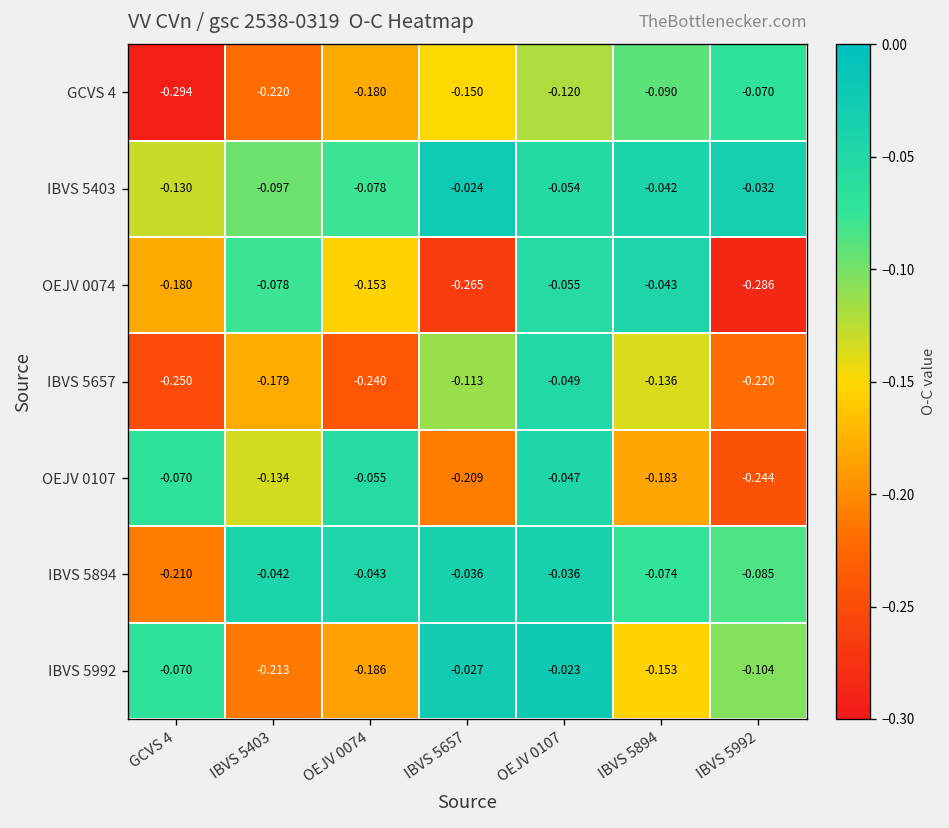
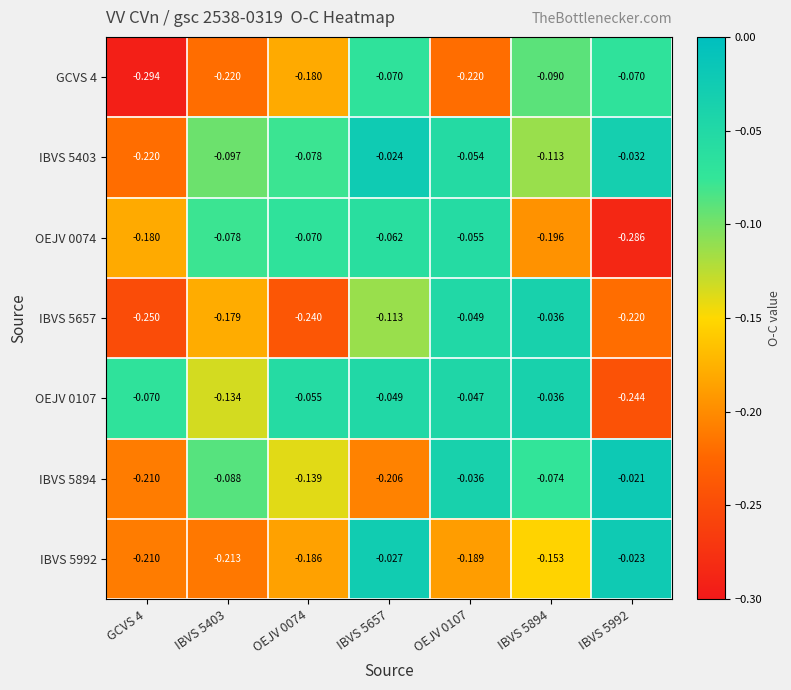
  {
    "GCVS 4": {
      "GCVS 4": -0.294,
      "IBVS 5403": -0.220,
      "OEJV 0074": -0.180,
-     "IBVS 5657": -0.150,
-     "OEJV 0107": -0.120,
+     "IBVS 5657": -0.070,
+     "OEJV 0107": -0.220,
      "IBVS 5894": -0.090,
      "IBVS 5992": -0.070
    },
    "IBVS 5403": {
-     "GCVS 4": -0.130,
+     "GCVS 4": -0.220,
      "IBVS 5403": -0.097,
      "OEJV 0074": -0.078,
      "IBVS 5657": -0.024,
      "OEJV 0107": -0.054,
-     "IBVS 5894": -0.042,
+     "IBVS 5894": -0.113,
      "IBVS 5992": -0.032
    },
    "OEJV 0074": {
      "GCVS 4": -0.180,
      "IBVS 5403": -0.078,
-     "OEJV 0074": -0.153,
-     "IBVS 5657": -0.265,
+     "OEJV 0074": -0.070,
+     "IBVS 5657": -0.062,
      "OEJV 0107": -0.055,
-     "IBVS 5894": -0.043,
+     "IBVS 5894": -0.196,
      "IBVS 5992": -0.286
    },
    "IBVS 5657": {
      "GCVS 4": -0.250,
      "IBVS 5403": -0.179,
      "OEJV 0074": -0.240,
      "IBVS 5657": -0.113,
      "OEJV 0107": -0.049,
-     "IBVS 5894": -0.136,
+     "IBVS 5894": -0.036,
      "IBVS 5992": -0.220
    },
    "OEJV 0107": {
      "GCVS 4": -0.070,
      "IBVS 5403": -0.134,
      "OEJV 0074": -0.055,
-     "IBVS 5657": -0.209,
+     "IBVS 5657": -0.049,
      "OEJV 0107": -0.047,
-     "IBVS 5894": -0.183,
+     "IBVS 5894": -0.036,
      "IBVS 5992": -0.244
    },
    "IBVS 5894": {
      "GCVS 4": -0.210,
-     "IBVS 5403": -0.042,
-     "OEJV 0074": -0.043,
-     "IBVS 5657": -0.036,
+     "IBVS 5403": -0.088,
+     "OEJV 0074": -0.139,
+     "IBVS 5657": -0.206,
      "OEJV 0107": -0.036,
      "IBVS 5894": -0.074,
-     "IBVS 5992": -0.085
+     "IBVS 5992": -0.021
    },
    "IBVS 5992": {
-     "GCVS 4": -0.070,
+     "GCVS 4": -0.210,
      "IBVS 5403": -0.213,
      "OEJV 0074": -0.186,
      "IBVS 5657": -0.027,
-     "OEJV 0107": -0.023,
+     "OEJV 0107": -0.189,
      "IBVS 5894": -0.153,
-     "IBVS 5992": -0.104
+     "IBVS 5992": -0.023
    }
  }
